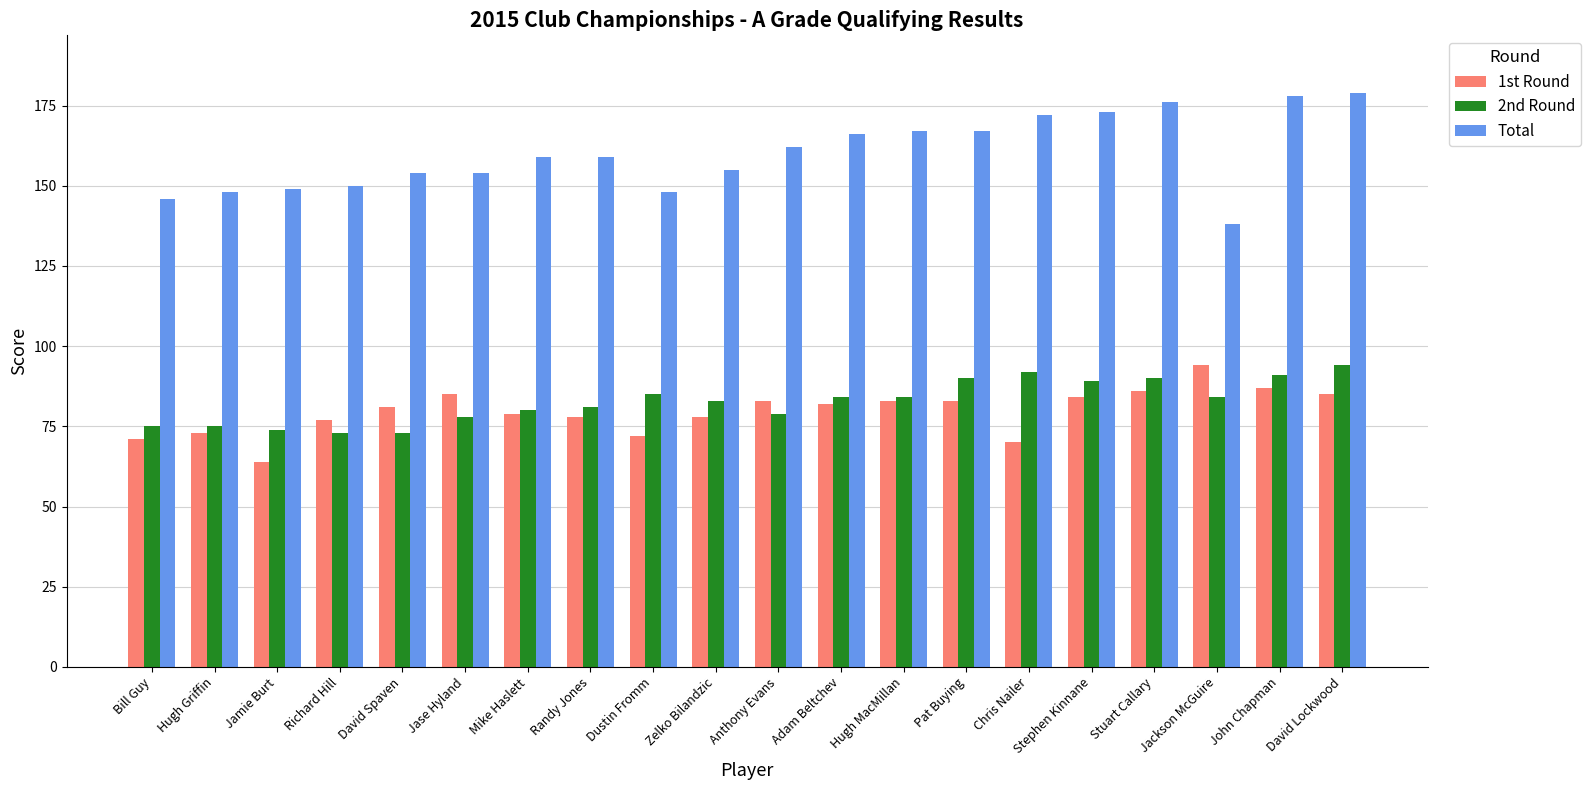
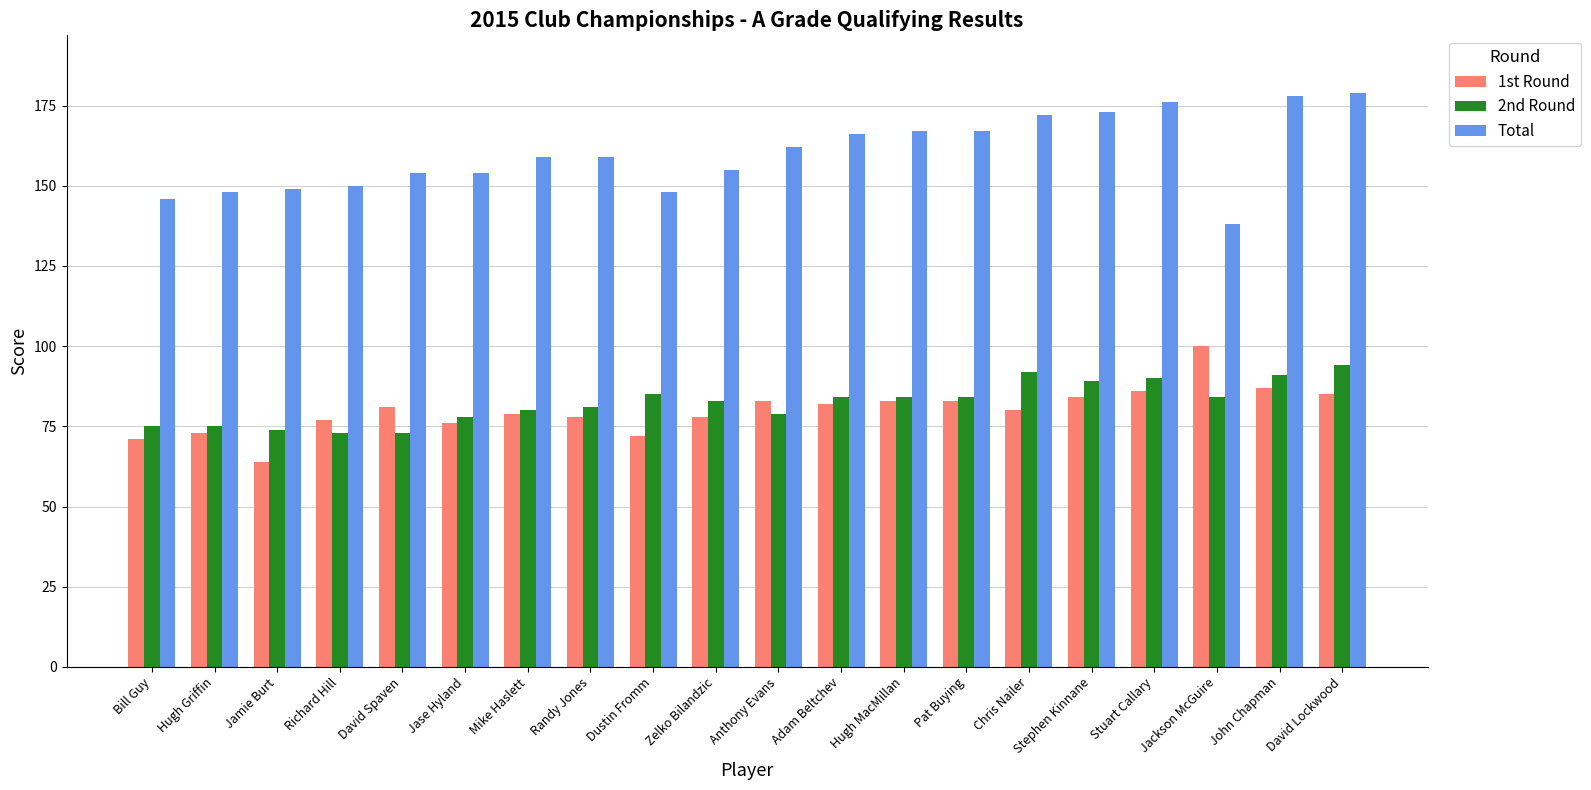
  {
    "1st Round": {
      "Bill Guy": 71,
      "Hugh Griffin": 73,
      "Jamie Burt": 64,
      "Richard Hill": 77,
      "David Spaven": 81,
-     "Jase Hyland": 85,
+     "Jase Hyland": 76,
      "Mike Haslett": 79,
      "Randy Jones": 78,
      "Dustin Fromm": 72,
      "Zelko Bilandzic": 78,
      "Anthony Evans": 83,
      "Adam Beltchev": 82,
      "Hugh MacMillan": 83,
      "Pat Buying": 83,
-     "Chris Nailer": 70,
+     "Chris Nailer": 80,
      "Stephen Kinnane": 84,
      "Stuart Callary": 86,
-     "Jackson McGuire": 94,
+     "Jackson McGuire": 100,
      "John Chapman": 87,
      "David Lockwood": 85
    },
    "2nd Round": {
      "Bill Guy": 75,
      "Hugh Griffin": 75,
      "Jamie Burt": 74,
      "Richard Hill": 73,
      "David Spaven": 73,
      "Jase Hyland": 78,
      "Mike Haslett": 80,
      "Randy Jones": 81,
      "Dustin Fromm": 85,
      "Zelko Bilandzic": 83,
      "Anthony Evans": 79,
      "Adam Beltchev": 84,
      "Hugh MacMillan": 84,
-     "Pat Buying": 90,
+     "Pat Buying": 84,
      "Chris Nailer": 92,
      "Stephen Kinnane": 89,
      "Stuart Callary": 90,
      "Jackson McGuire": 84,
      "John Chapman": 91,
      "David Lockwood": 94
    },
    "Total": {
      "Bill Guy": 146,
      "Hugh Griffin": 148,
      "Jamie Burt": 149,
      "Richard Hill": 150,
      "David Spaven": 154,
      "Jase Hyland": 154,
      "Mike Haslett": 159,
      "Randy Jones": 159,
      "Dustin Fromm": 148,
      "Zelko Bilandzic": 155,
      "Anthony Evans": 162,
      "Adam Beltchev": 166,
      "Hugh MacMillan": 167,
      "Pat Buying": 167,
      "Chris Nailer": 172,
      "Stephen Kinnane": 173,
      "Stuart Callary": 176,
      "Jackson McGuire": 138,
      "John Chapman": 178,
      "David Lockwood": 179
    }
  }
